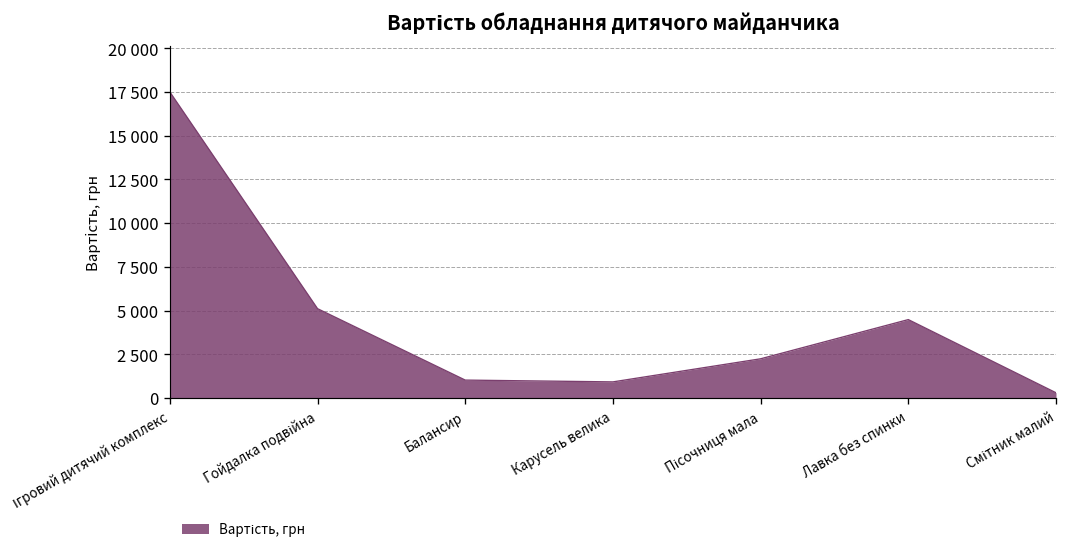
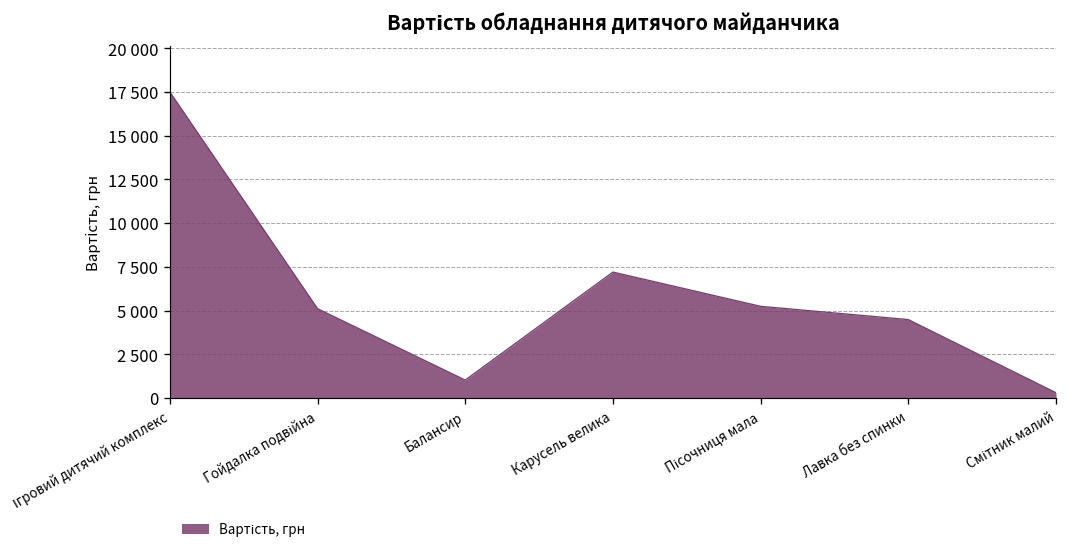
  {
    "Ігровий дитячий комплекс": 17500,
    "Гойдалка подвійна": 5100,
    "Балансир": 1000,
-   "Карусель велика": 900,
-   "Пісочниця мала": 2200,
+   "Карусель велика": 7200,
+   "Пісочниця мала": 5200,
    "Лавка без спинки": 4500,
    "Смітник малий": 300
  }
